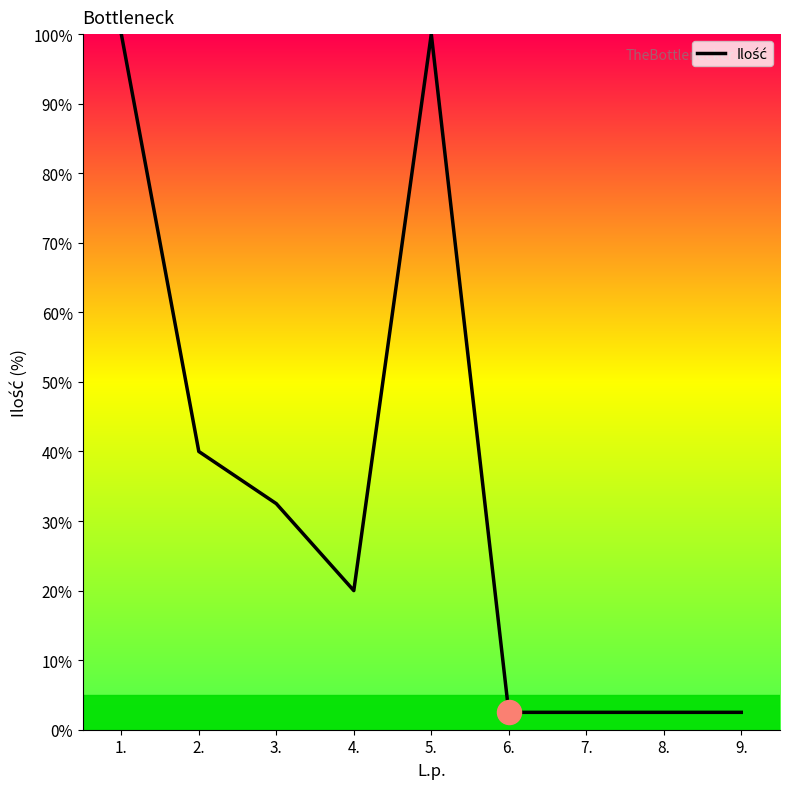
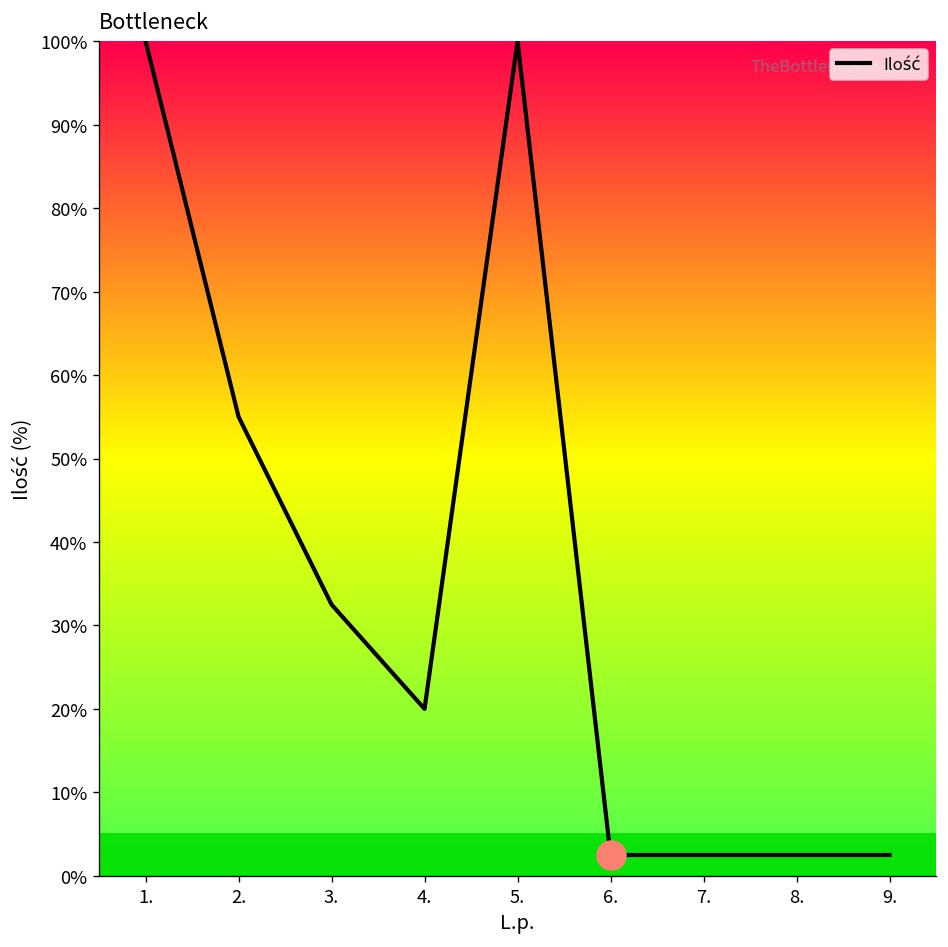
  {
    "Ilość": {
      "1.": "100%",
-     "2.": "40%",
+     "2.": "55%",
      "3.": "33%",
      "4.": "20%",
      "5.": "100%"
    }
  }
